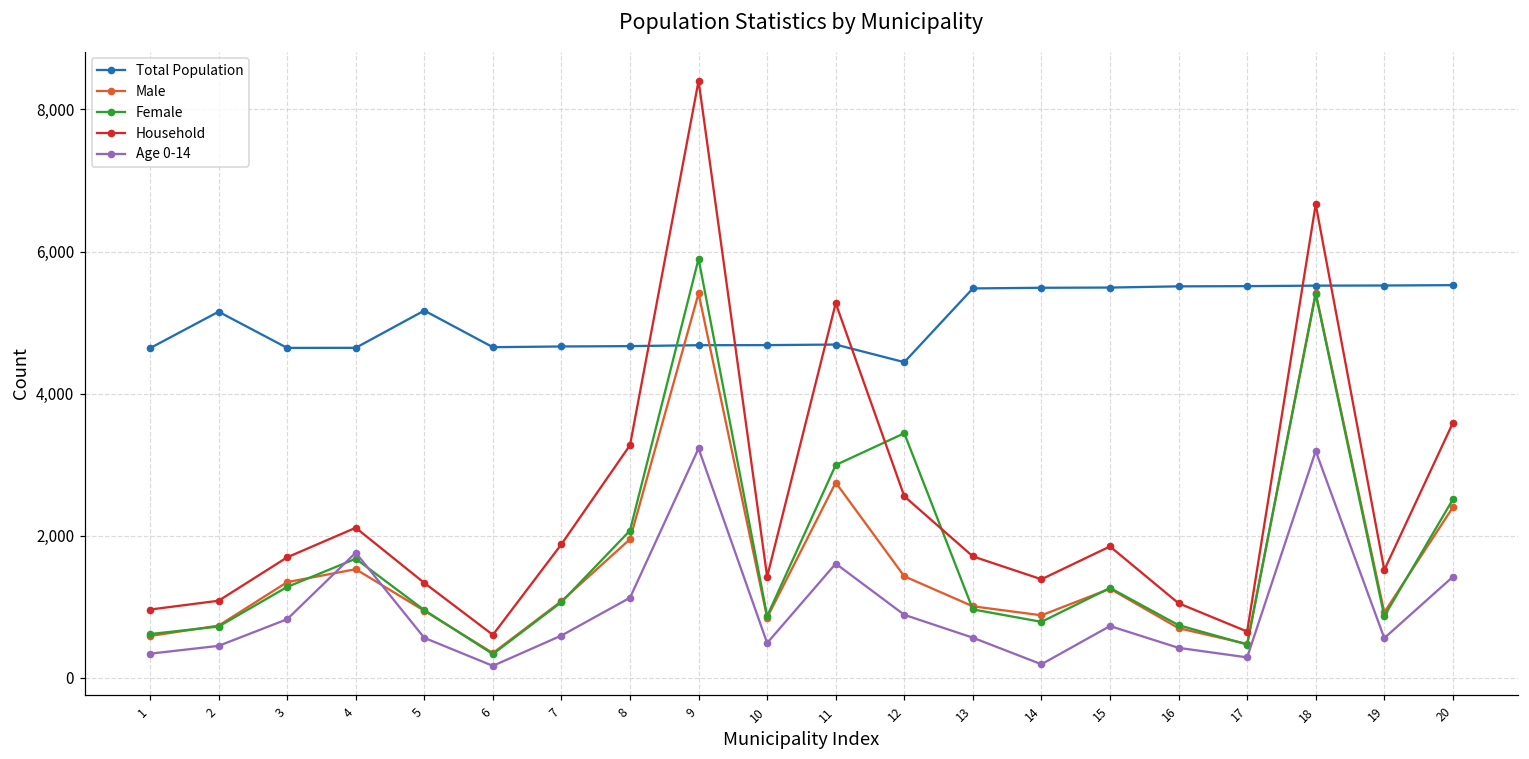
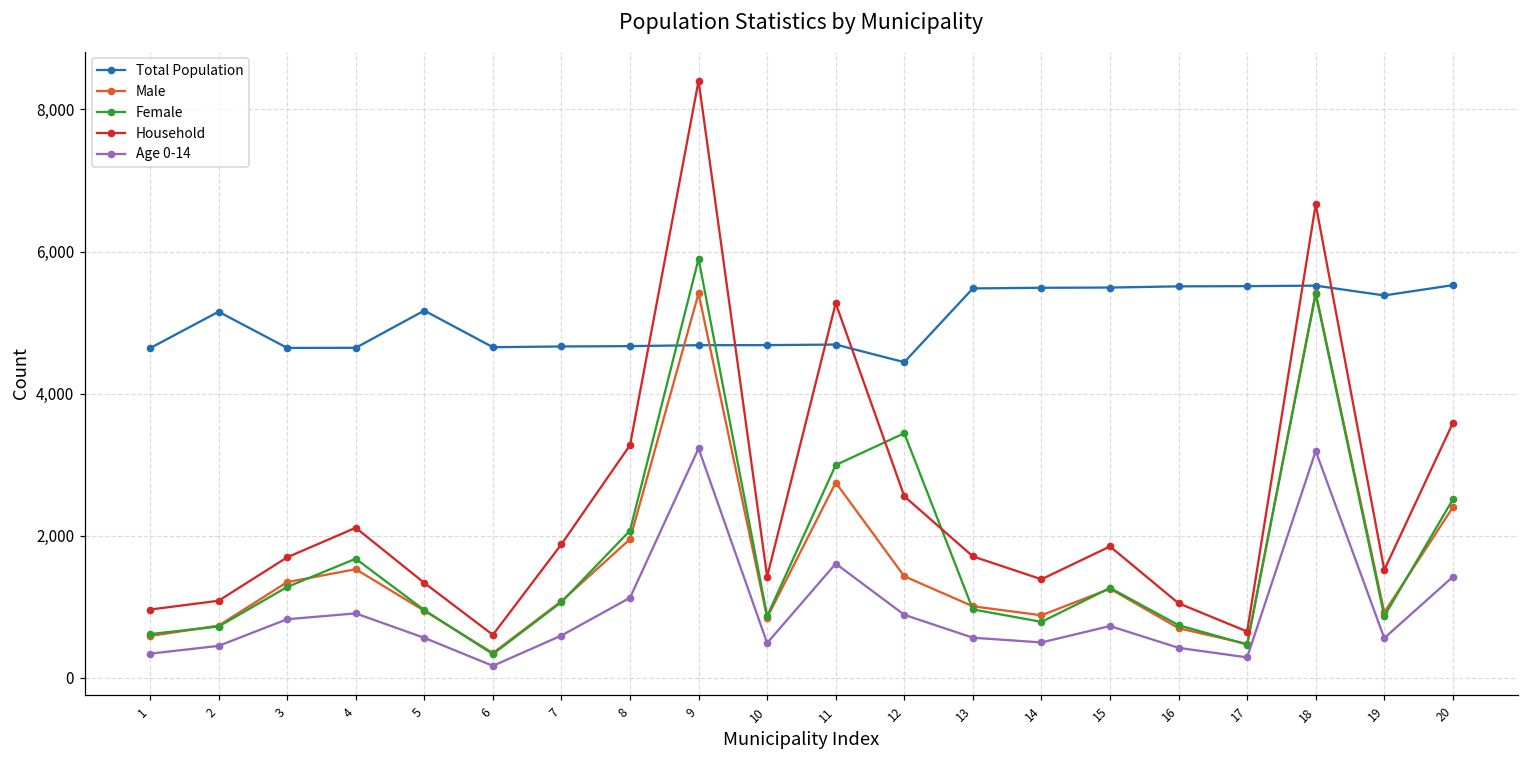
  {
    "Total Population": {
      "1": "4,600",
      "2": "5,200",
      "3": "4,600",
      "4": "4,600",
      "5": "5,200",
      "6": "4,700",
      "7": "4,700",
      "8": "4,700",
      "9": "4,700",
      "10": "4,700",
      "11": "4,700",
      "12": "4,400",
      "13": "5,500",
      "14": "5,500",
      "15": "5,500",
      "16": "5,500",
      "17": "5,500",
      "18": "5,500",
-     "19": "5,500",
+     "19": "5,400",
      "20": "5,500"
    },
    "Female": {
      "3": "1,300",
      "4": "1,700",
      "8": "2,100",
      "9": "5,900",
      "11": "3,000",
      "12": "3,400",
      "13": "1,000",
      "14": "800",
      "16": "700",
      "19": "900",
      "20": "2,500"
    },
    "Age 0-14": {
      "1": "300",
      "2": "500",
      "3": "800",
-     "4": "1,800",
+     "4": "900",
      "5": "600",
      "6": "200",
      "7": "600",
      "8": "1,100",
      "9": "3,200",
      "10": "500",
      "11": "1,600",
      "12": "900",
      "13": "600",
-     "14": "200",
+     "14": "500",
      "15": "700",
      "16": "400",
      "17": "300",
      "18": "3,200",
      "19": "600",
      "20": "1,400"
    }
  }
